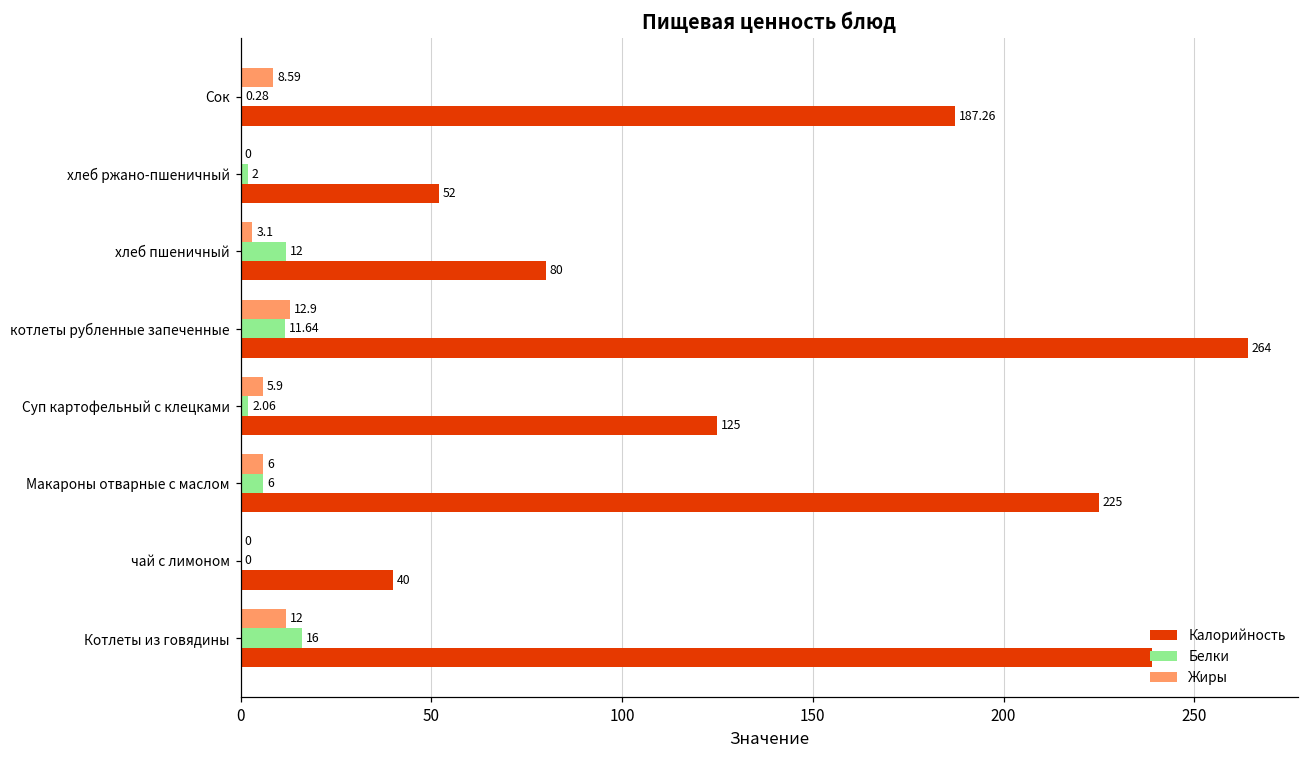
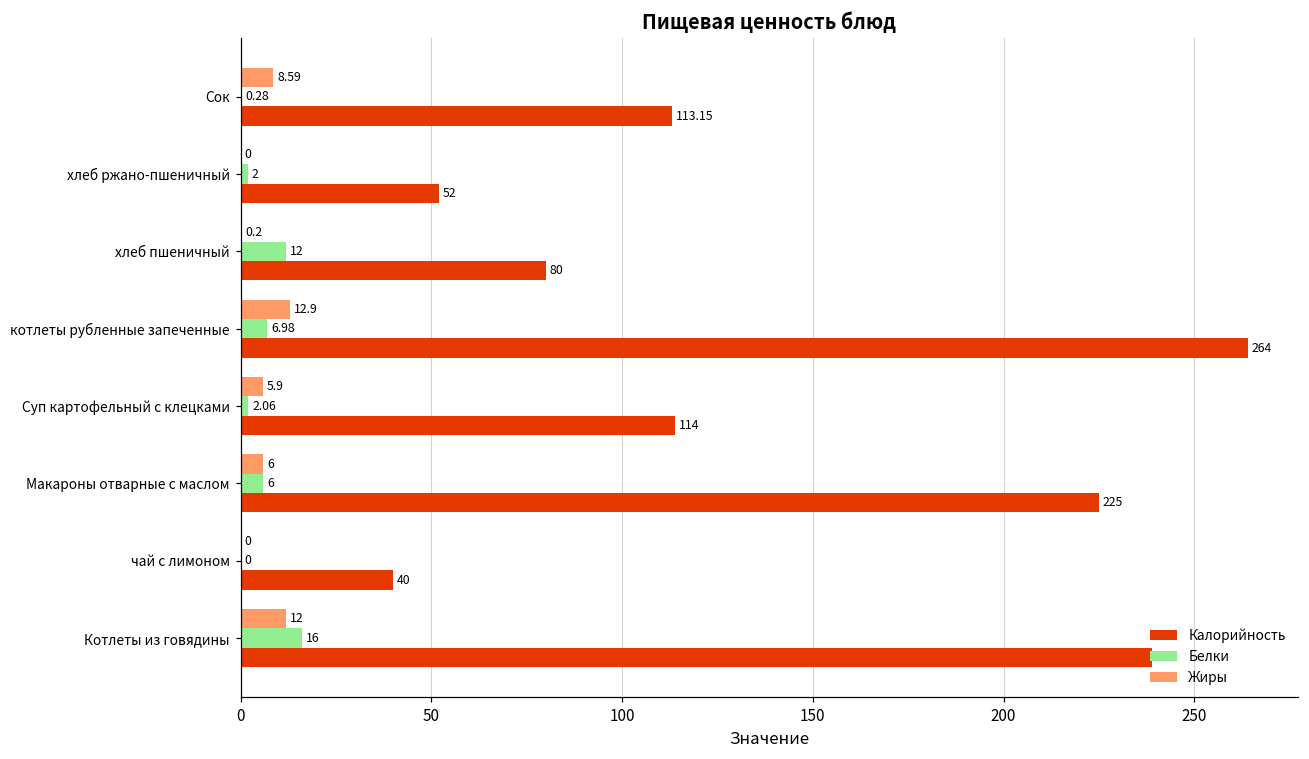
  {
    "Калорийность": {
-     "Сок": 187.26,
+     "Сок": 113.15,
      "хлеб ржано-пшеничный": 52,
      "хлеб пшеничный": 80,
      "котлеты рубленные запеченные": 264,
-     "Суп картофельный с клецками": 125,
+     "Суп картофельный с клецками": 114,
      "Макароны отварные с маслом": 225,
      "чай с лимоном": 40,
      "Котлеты из говядины": 239
    },
    "Белки": {
      "Сок": 0.28,
      "хлеб ржано-пшеничный": 2,
      "хлеб пшеничный": 12,
-     "котлеты рубленные запеченные": 11.64,
+     "котлеты рубленные запеченные": 6.98,
      "Суп картофельный с клецками": 2.06,
      "Макароны отварные с маслом": 6,
      "чай с лимоном": 0,
      "Котлеты из говядины": 16
    },
    "Жиры": {
      "Сок": 8.59,
      "хлеб ржано-пшеничный": 0,
-     "хлеб пшеничный": 3.1,
+     "хлеб пшеничный": 0.2,
      "котлеты рубленные запеченные": 12.9,
      "Суп картофельный с клецками": 5.9,
      "Макароны отварные с маслом": 6,
      "чай с лимоном": 0,
      "Котлеты из говядины": 12
    }
  }
